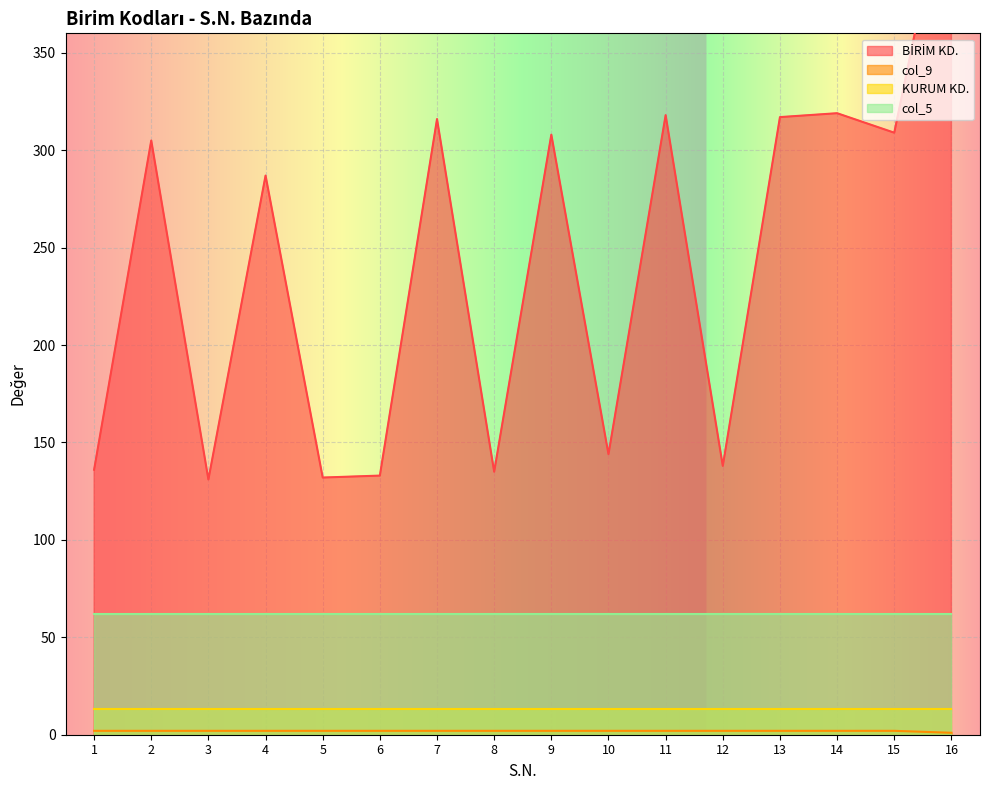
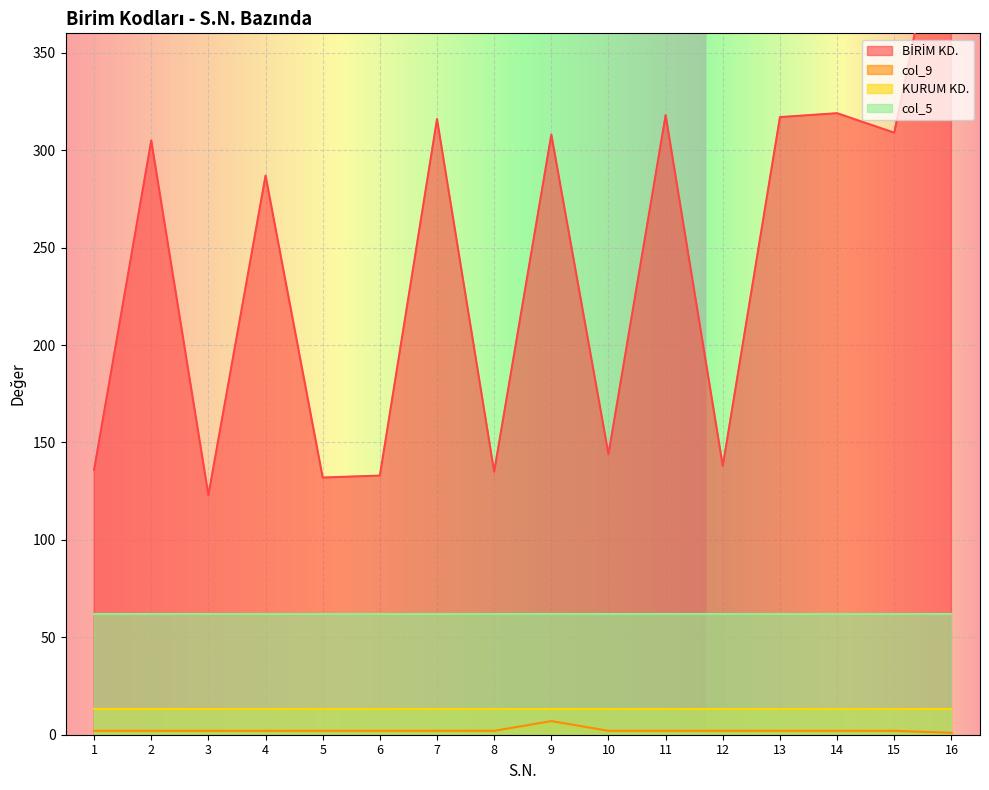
  {
    "BİRİM KD.": {
      "1": 136,
      "2": 305,
-     "3": 131,
+     "3": 123,
      "4": 287,
      "5": 132,
      "6": 133,
      "7": 316,
      "8": 135,
      "9": 308,
      "10": 144,
      "11": 318,
      "12": 138,
      "13": 317,
      "14": 319,
      "15": 309
    },
    "col_9": {
      "1": 2,
      "2": 2,
      "3": 2,
      "4": 2,
      "5": 2,
      "6": 2,
      "7": 2,
      "8": 2,
-     "9": 2,
+     "9": 7,
      "10": 2,
      "11": 2,
      "12": 2,
      "13": 2,
      "14": 2,
      "15": 2,
      "16": 1
    },
    "KURUM KD.": {
      "1": 13,
      "2": 13,
      "3": 13,
      "4": 13,
      "5": 13,
      "6": 13,
      "7": 13,
      "8": 13,
      "9": 13,
      "10": 13,
      "11": 13,
      "12": 13,
      "13": 13,
      "14": 13,
      "15": 13,
      "16": 13
    },
    "col_5": {
      "1": 62,
      "2": 62,
      "3": 62,
      "4": 62,
      "5": 62,
      "6": 62,
      "7": 62,
      "8": 62,
      "9": 62,
      "10": 62,
      "11": 62,
      "12": 62,
      "13": 62,
      "14": 62,
      "15": 62,
      "16": 62
    }
  }
